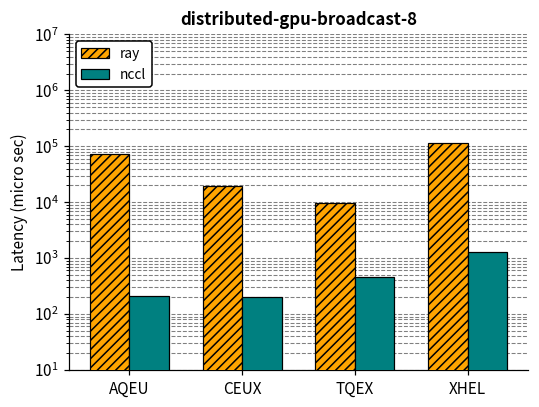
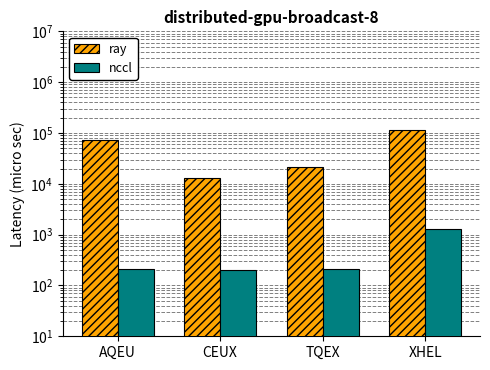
  {
    "ray": {
      "AQEU": 70000,
-     "CEUX": 20000,
-     "TQEX": 10000,
+     "CEUX": 13000,
+     "TQEX": 22000,
      "XHEL": 120000
    },
    "nccl": {
      "AQEU": 210,
      "CEUX": 200,
-     "TQEX": 500,
+     "TQEX": 210,
      "XHEL": 1300
    }
  }
